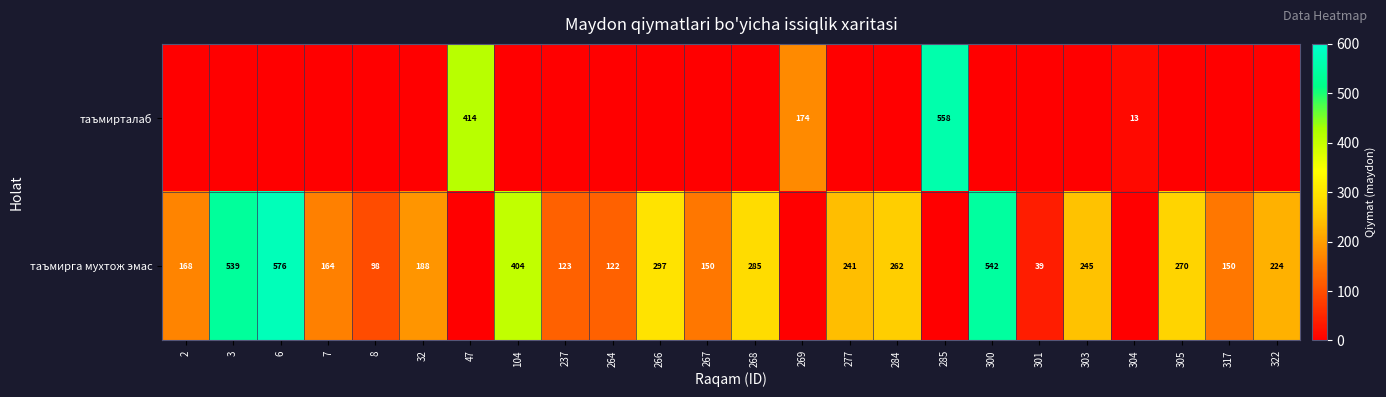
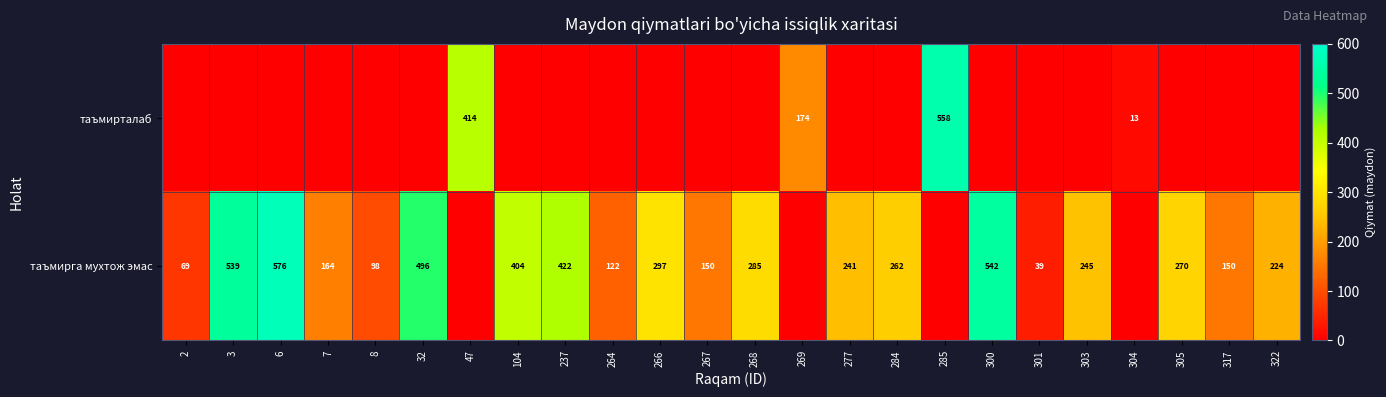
  {
    "таъмирталаб": {
      "47": 414,
      "269": 174,
      "285": 558,
      "304": 13
    },
    "таъмирга мухтож эмас": {
-     "2": 168,
+     "2": 69,
      "3": 539,
      "6": 576,
      "7": 164,
      "8": 98,
-     "32": 188,
+     "32": 496,
      "104": 404,
-     "237": 123,
+     "237": 422,
      "264": 122,
      "266": 297,
      "267": 150,
      "268": 285,
      "277": 241,
      "284": 262,
      "300": 542,
      "301": 39,
      "303": 245,
      "305": 270,
      "317": 150,
      "322": 224
    }
  }
